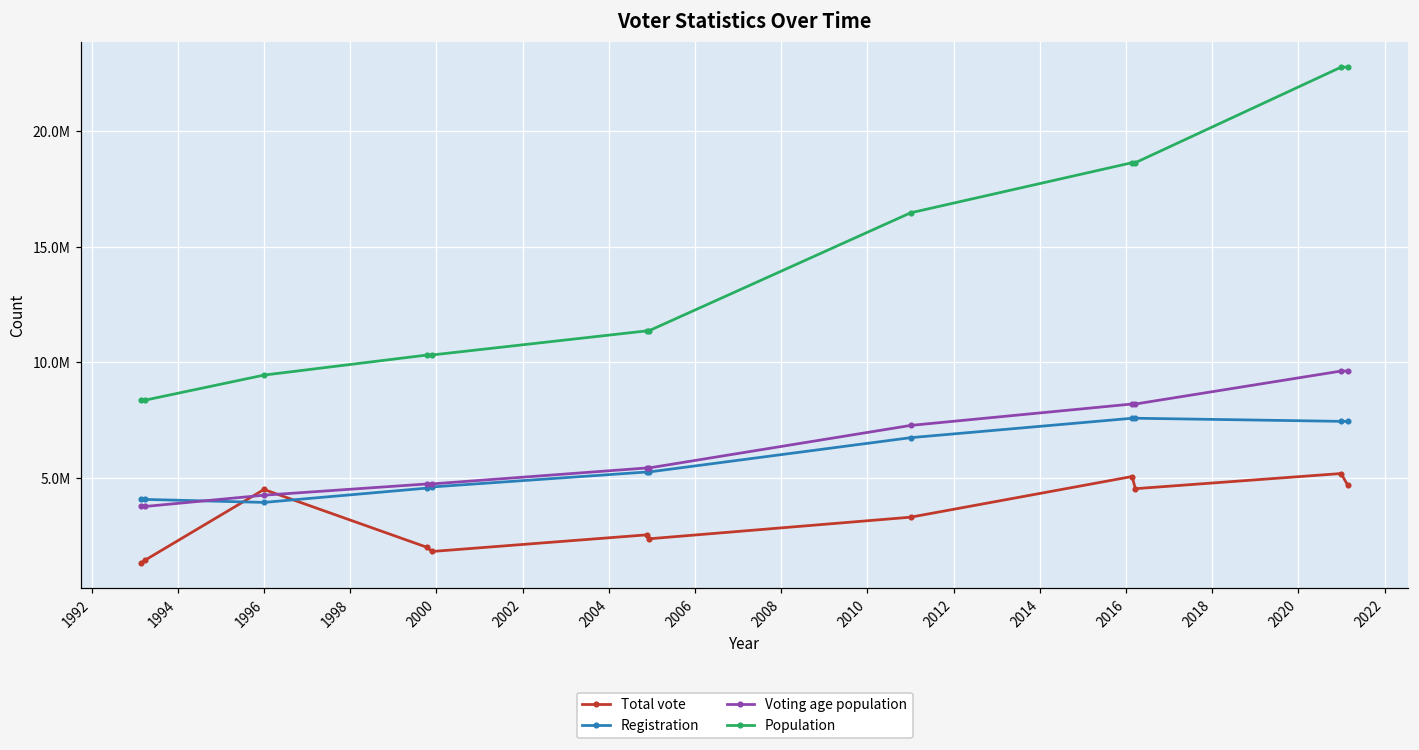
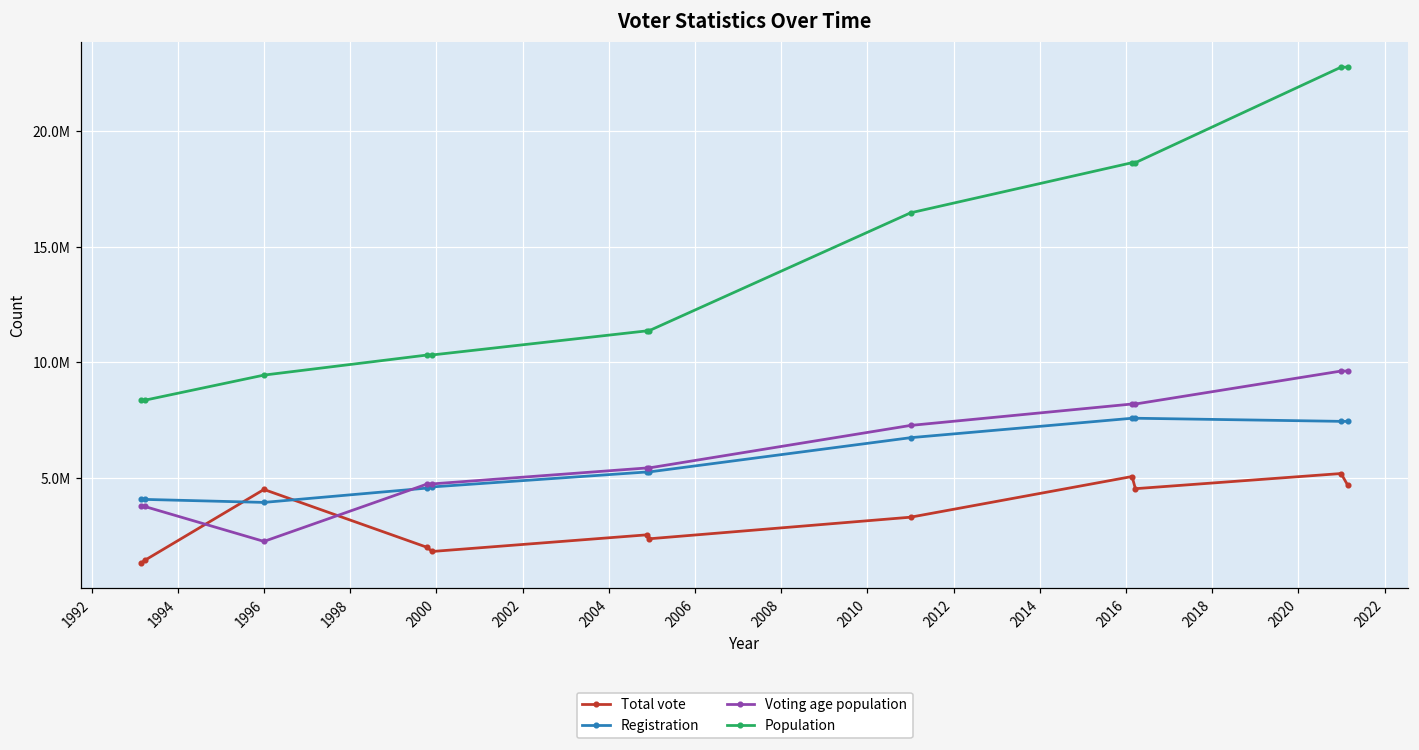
  {
    "Total vote": {
      "1996": 4500000
    },
    "Registration": {
      "1996": 3900000
    },
    "Voting age population": {
-     "1996": 4300000
+     "1996": 2300000
    },
    "Population": {
      "1996": 9400000
    }
  }
